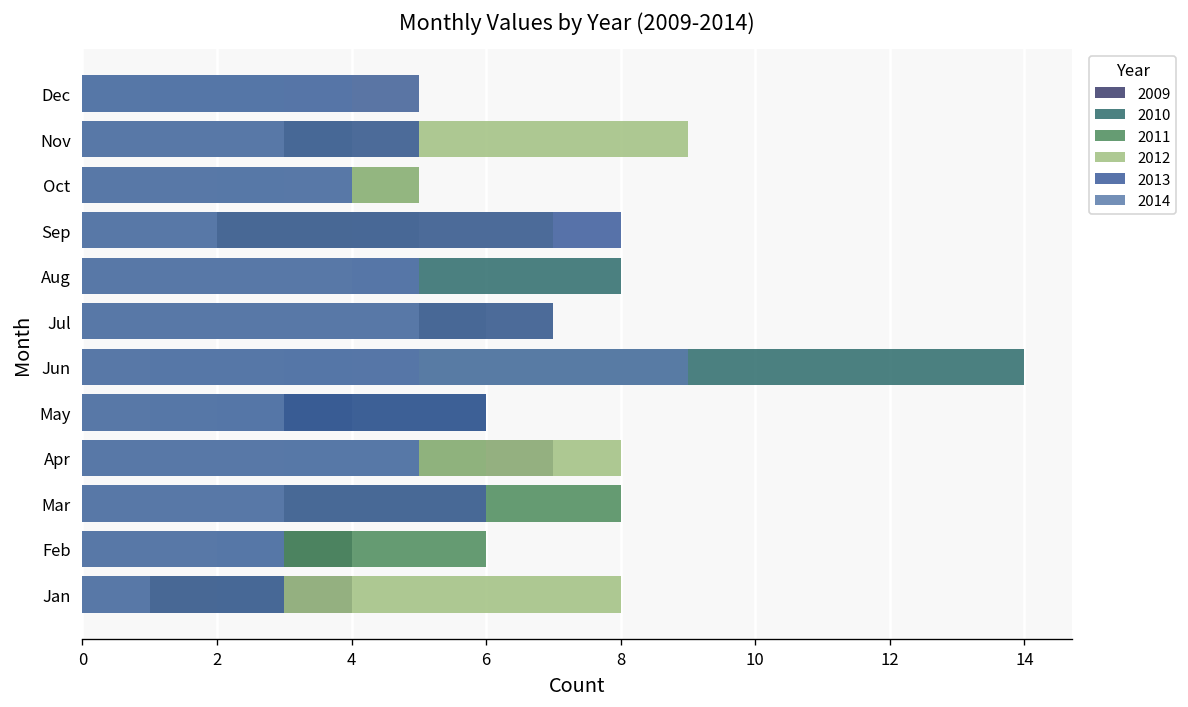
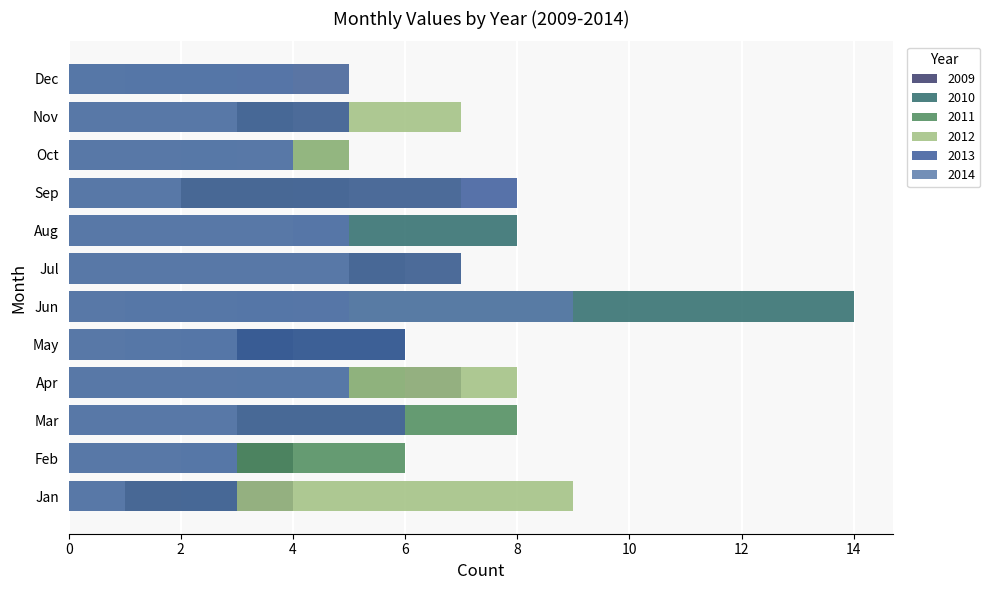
  {
    "2012": {
      "Dec": 0,
-     "Nov": 9,
+     "Nov": 7,
      "Oct": 5,
      "Jul": 7,
      "Apr": 8,
-     "Jan": 8
+     "Jan": 9
    }
  }
